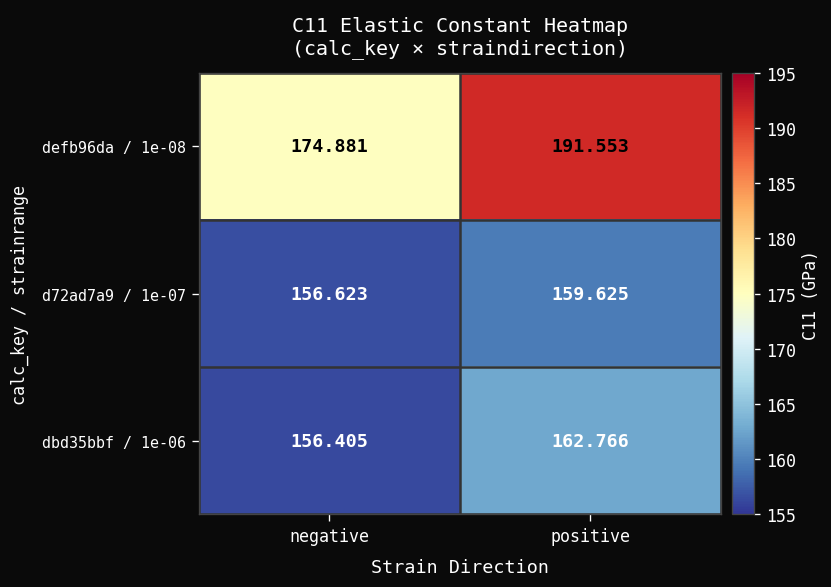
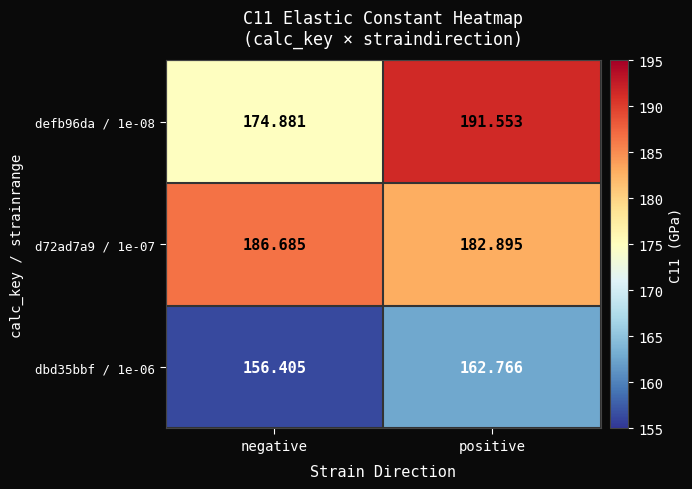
  {
    "defb96da / 1e-08": {
      "negative": 174.881,
      "positive": 191.553
    },
    "d72ad7a9 / 1e-07": {
-     "negative": 156.623,
-     "positive": 159.625
+     "negative": 186.685,
+     "positive": 182.895
    },
    "dbd35bbf / 1e-06": {
      "negative": 156.405,
      "positive": 162.766
    }
  }
